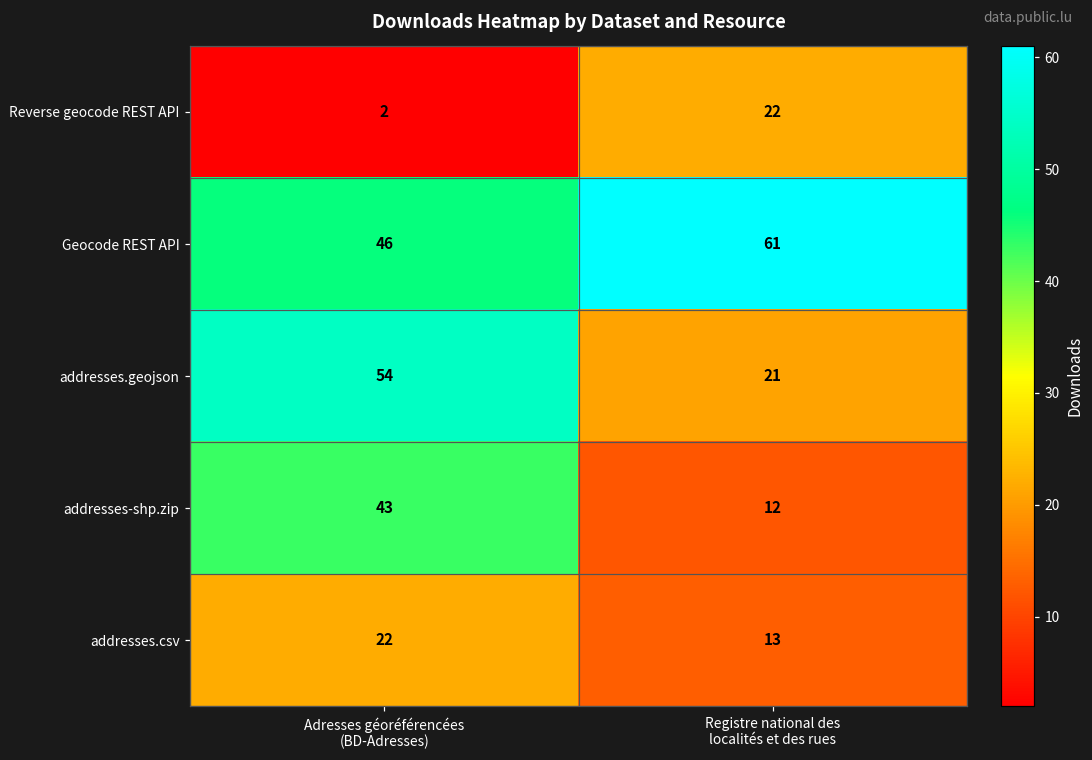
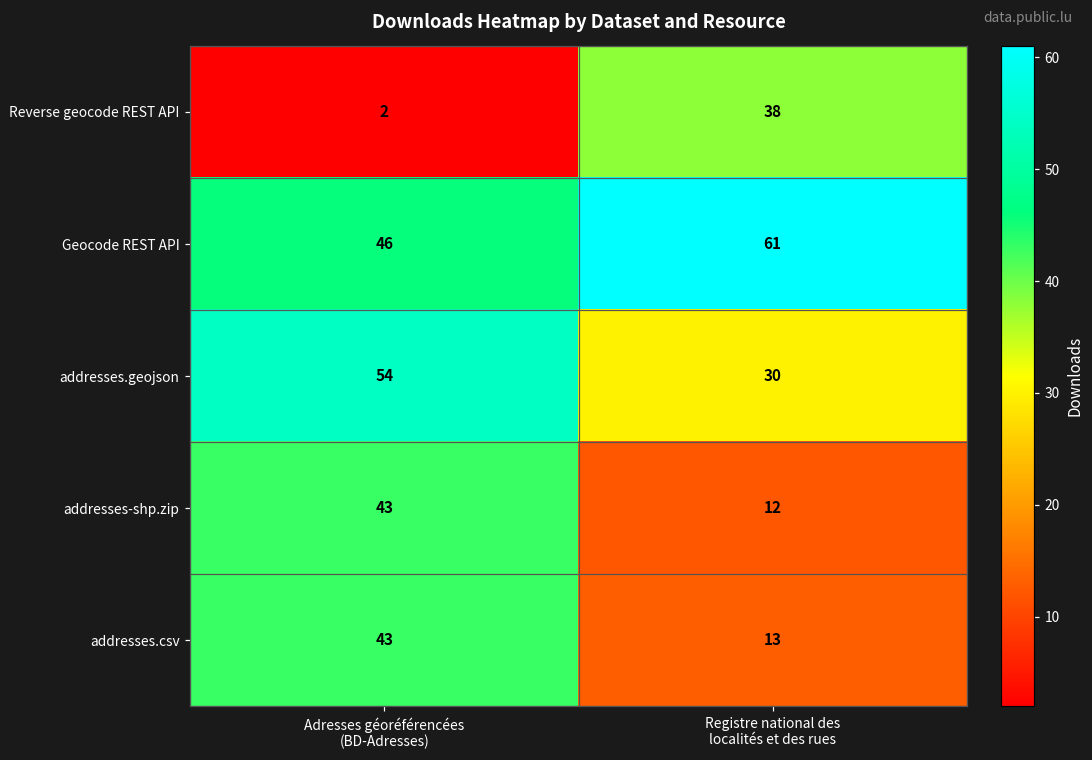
  {
    "Reverse geocode REST API": {
      "Adresses géoréférencées (BD-Adresses)": 2,
-     "Registre national des localités et des rues": 22
+     "Registre national des localités et des rues": 38
    },
    "Geocode REST API": {
      "Adresses géoréférencées (BD-Adresses)": 46,
      "Registre national des localités et des rues": 61
    },
    "addresses.geojson": {
      "Adresses géoréférencées (BD-Adresses)": 54,
-     "Registre national des localités et des rues": 21
+     "Registre national des localités et des rues": 30
    },
    "addresses-shp.zip": {
      "Adresses géoréférencées (BD-Adresses)": 43,
      "Registre national des localités et des rues": 12
    },
    "addresses.csv": {
-     "Adresses géoréférencées (BD-Adresses)": 22,
+     "Adresses géoréférencées (BD-Adresses)": 43,
      "Registre national des localités et des rues": 13
    }
  }
